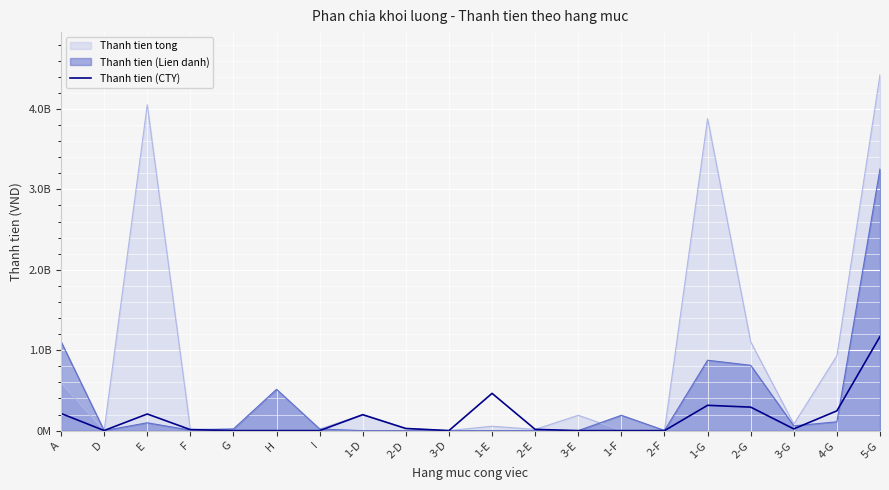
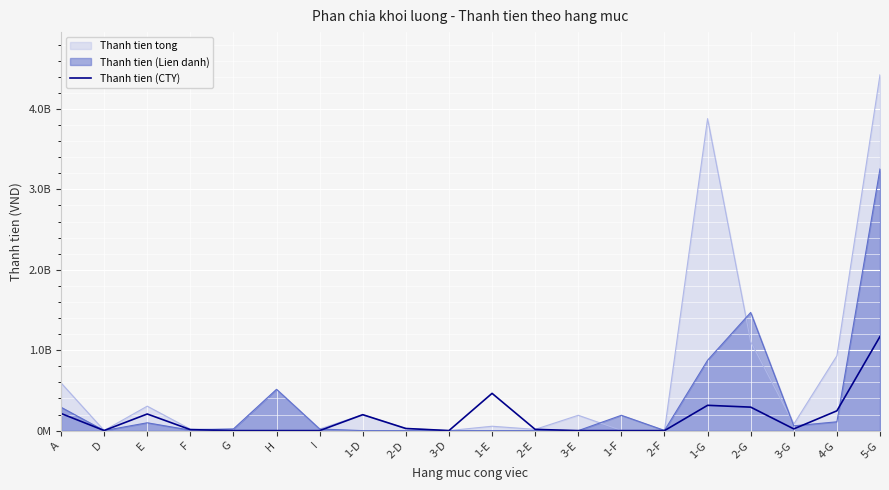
  {
    "Thanh tien tong": {
      "A": 600000000,
-     "E": 4100000000,
+     "E": 300000000,
      "1-E": 100000000,
      "3-E": 200000000,
      "1-G": 3900000000,
      "2-G": 1100000000,
      "4-G": 900000000,
      "5-G": 4400000000
    },
    "Thanh tien (Lien danh)": {
-     "A": 1100000000,
+     "A": 300000000,
      "E": 100000000,
      "1-D": 0,
      "1-E": 0,
      "1-F": 200000000,
      "1-G": 900000000,
-     "2-G": 800000000,
+     "2-G": 1500000000,
      "4-G": 100000000,
      "5-G": 3300000000
    },
    "Thanh tien (CTY)": {
      "A": 200000000,
      "E": 200000000,
      "H": 0,
      "1-E": 500000000,
      "1-G": 300000000,
      "2-G": 300000000,
      "3-G": 0,
      "4-G": 200000000,
      "5-G": 1200000000
    }
  }
